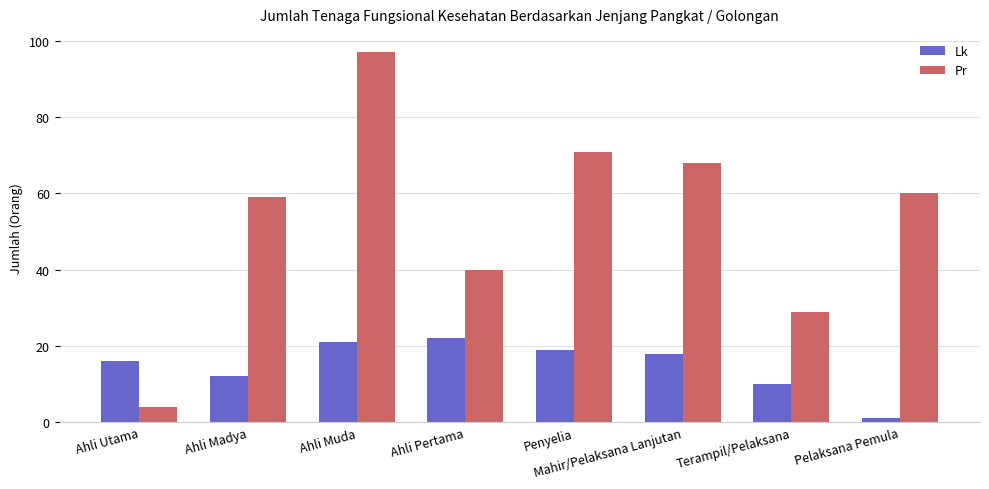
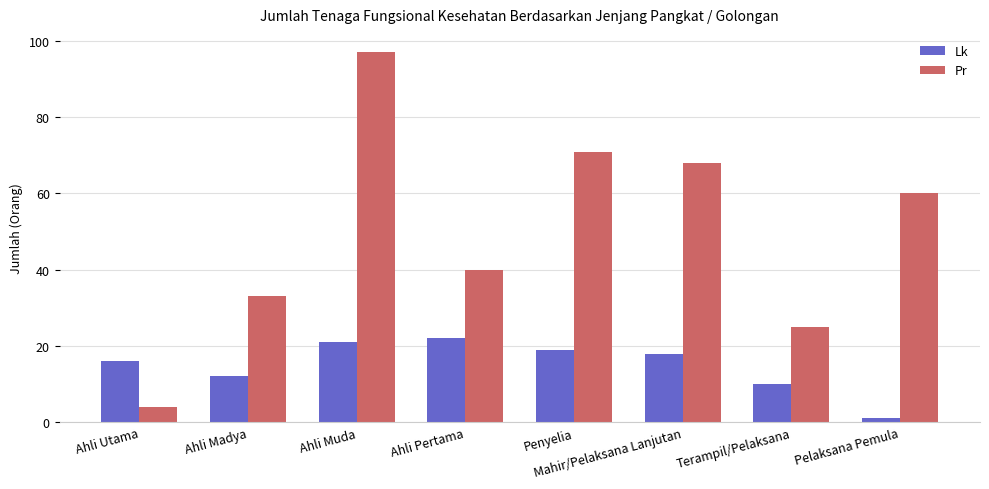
  {
    "Lk": {
      "Ahli Utama": 16,
      "Ahli Madya": 12,
      "Ahli Muda": 21,
      "Ahli Pertama": 22,
      "Penyelia": 19,
      "Mahir/Pelaksana Lanjutan": 18,
      "Terampil/Pelaksana": 10,
      "Pelaksana Pemula": 1
    },
    "Pr": {
      "Ahli Utama": 4,
-     "Ahli Madya": 59,
+     "Ahli Madya": 33,
      "Ahli Muda": 97,
      "Ahli Pertama": 40,
      "Penyelia": 71,
      "Mahir/Pelaksana Lanjutan": 68,
-     "Terampil/Pelaksana": 29,
+     "Terampil/Pelaksana": 25,
      "Pelaksana Pemula": 60
    }
  }
